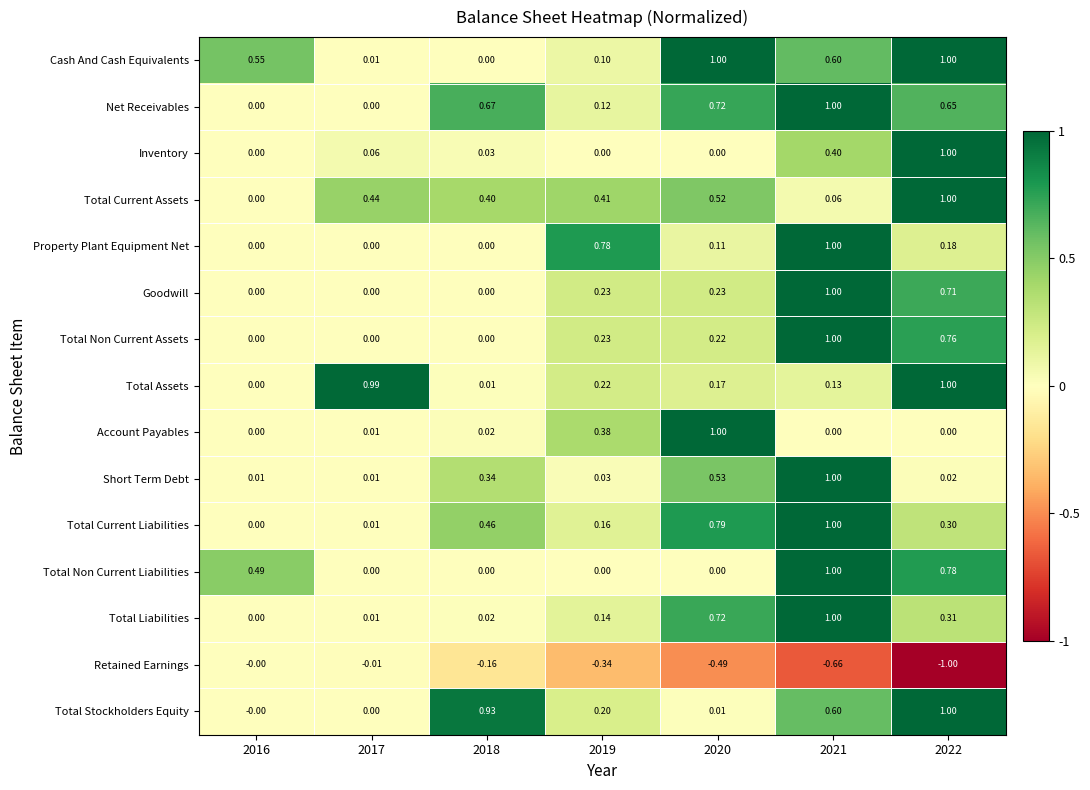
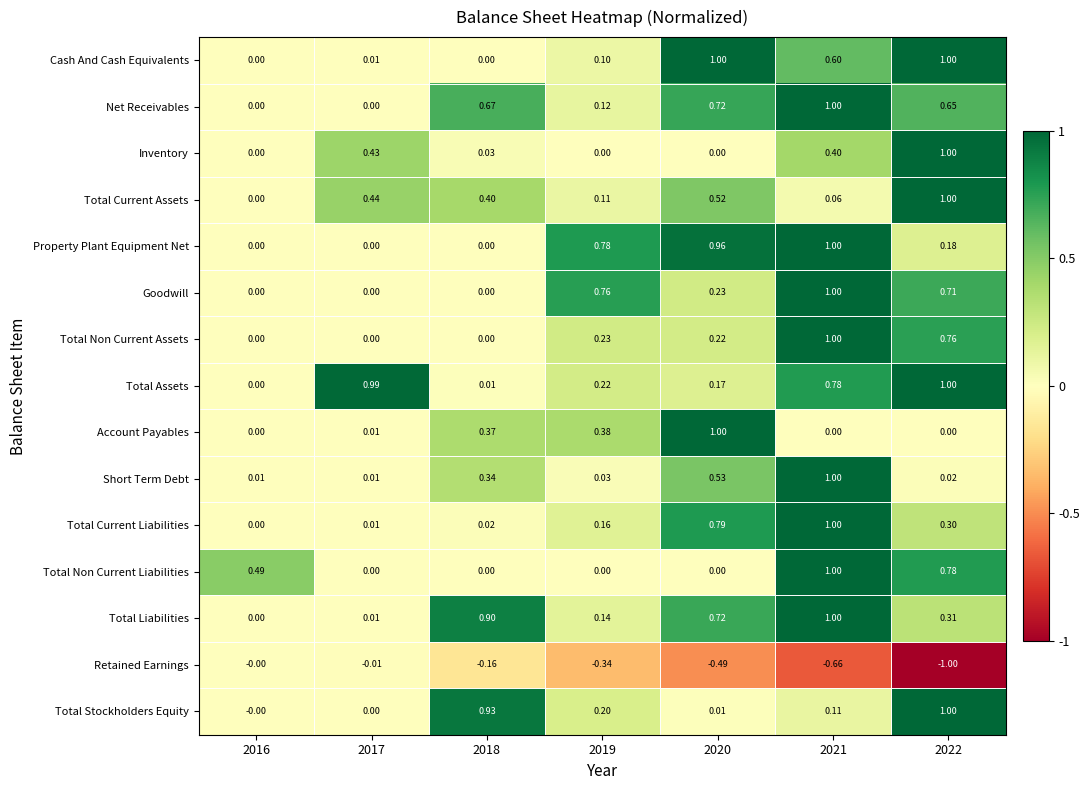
  {
    "Cash And Cash Equivalents": {
-     "2016": 0.55,
+     "2016": 0.00,
      "2017": 0.01,
      "2018": 0.00,
      "2019": 0.10,
      "2020": 1.00,
      "2021": 0.60,
      "2022": 1.00
    },
    "Net Receivables": {
      "2016": 0.00,
      "2017": 0.00,
      "2018": 0.67,
      "2019": 0.12,
      "2020": 0.72,
      "2021": 1.00,
      "2022": 0.65
    },
    "Inventory": {
      "2016": 0.00,
-     "2017": 0.06,
+     "2017": 0.43,
      "2018": 0.03,
      "2019": 0.00,
      "2020": 0.00,
      "2021": 0.40,
      "2022": 1.00
    },
    "Total Current Assets": {
      "2016": 0.00,
      "2017": 0.44,
      "2018": 0.40,
-     "2019": 0.41,
+     "2019": 0.11,
      "2020": 0.52,
      "2021": 0.06,
      "2022": 1.00
    },
    "Property Plant Equipment Net": {
      "2016": 0.00,
      "2017": 0.00,
      "2018": 0.00,
      "2019": 0.78,
-     "2020": 0.11,
+     "2020": 0.96,
      "2021": 1.00,
      "2022": 0.18
    },
    "Goodwill": {
      "2016": 0.00,
      "2017": 0.00,
      "2018": 0.00,
-     "2019": 0.23,
+     "2019": 0.76,
      "2020": 0.23,
      "2021": 1.00,
      "2022": 0.71
    },
    "Total Non Current Assets": {
      "2016": 0.00,
      "2017": 0.00,
      "2018": 0.00,
      "2019": 0.23,
      "2020": 0.22,
      "2021": 1.00,
      "2022": 0.76
    },
    "Total Assets": {
      "2016": 0.00,
      "2017": 0.99,
      "2018": 0.01,
      "2019": 0.22,
      "2020": 0.17,
-     "2021": 0.13,
+     "2021": 0.78,
      "2022": 1.00
    },
    "Account Payables": {
      "2016": 0.00,
      "2017": 0.01,
-     "2018": 0.02,
+     "2018": 0.37,
      "2019": 0.38,
      "2020": 1.00,
      "2021": 0.00,
      "2022": 0.00
    },
    "Short Term Debt": {
      "2016": 0.01,
      "2017": 0.01,
      "2018": 0.34,
      "2019": 0.03,
      "2020": 0.53,
      "2021": 1.00,
      "2022": 0.02
    },
    "Total Current Liabilities": {
      "2016": 0.00,
      "2017": 0.01,
-     "2018": 0.46,
+     "2018": 0.02,
      "2019": 0.16,
      "2020": 0.79,
      "2021": 1.00,
      "2022": 0.30
    },
    "Total Non Current Liabilities": {
      "2016": 0.49,
      "2017": 0.00,
      "2018": 0.00,
      "2019": 0.00,
      "2020": 0.00,
      "2021": 1.00,
      "2022": 0.78
    },
    "Total Liabilities": {
      "2016": 0.00,
      "2017": 0.01,
-     "2018": 0.02,
+     "2018": 0.90,
      "2019": 0.14,
      "2020": 0.72,
      "2021": 1.00,
      "2022": 0.31
    },
    "Retained Earnings": {
      "2016": -0.00,
      "2017": -0.01,
      "2018": -0.16,
      "2019": -0.34,
      "2020": -0.49,
      "2021": -0.66,
      "2022": -1.00
    },
    "Total Stockholders Equity": {
      "2016": -0.00,
      "2017": 0.00,
      "2018": 0.93,
      "2019": 0.20,
      "2020": 0.01,
-     "2021": 0.60,
+     "2021": 0.11,
      "2022": 1.00
    }
  }
